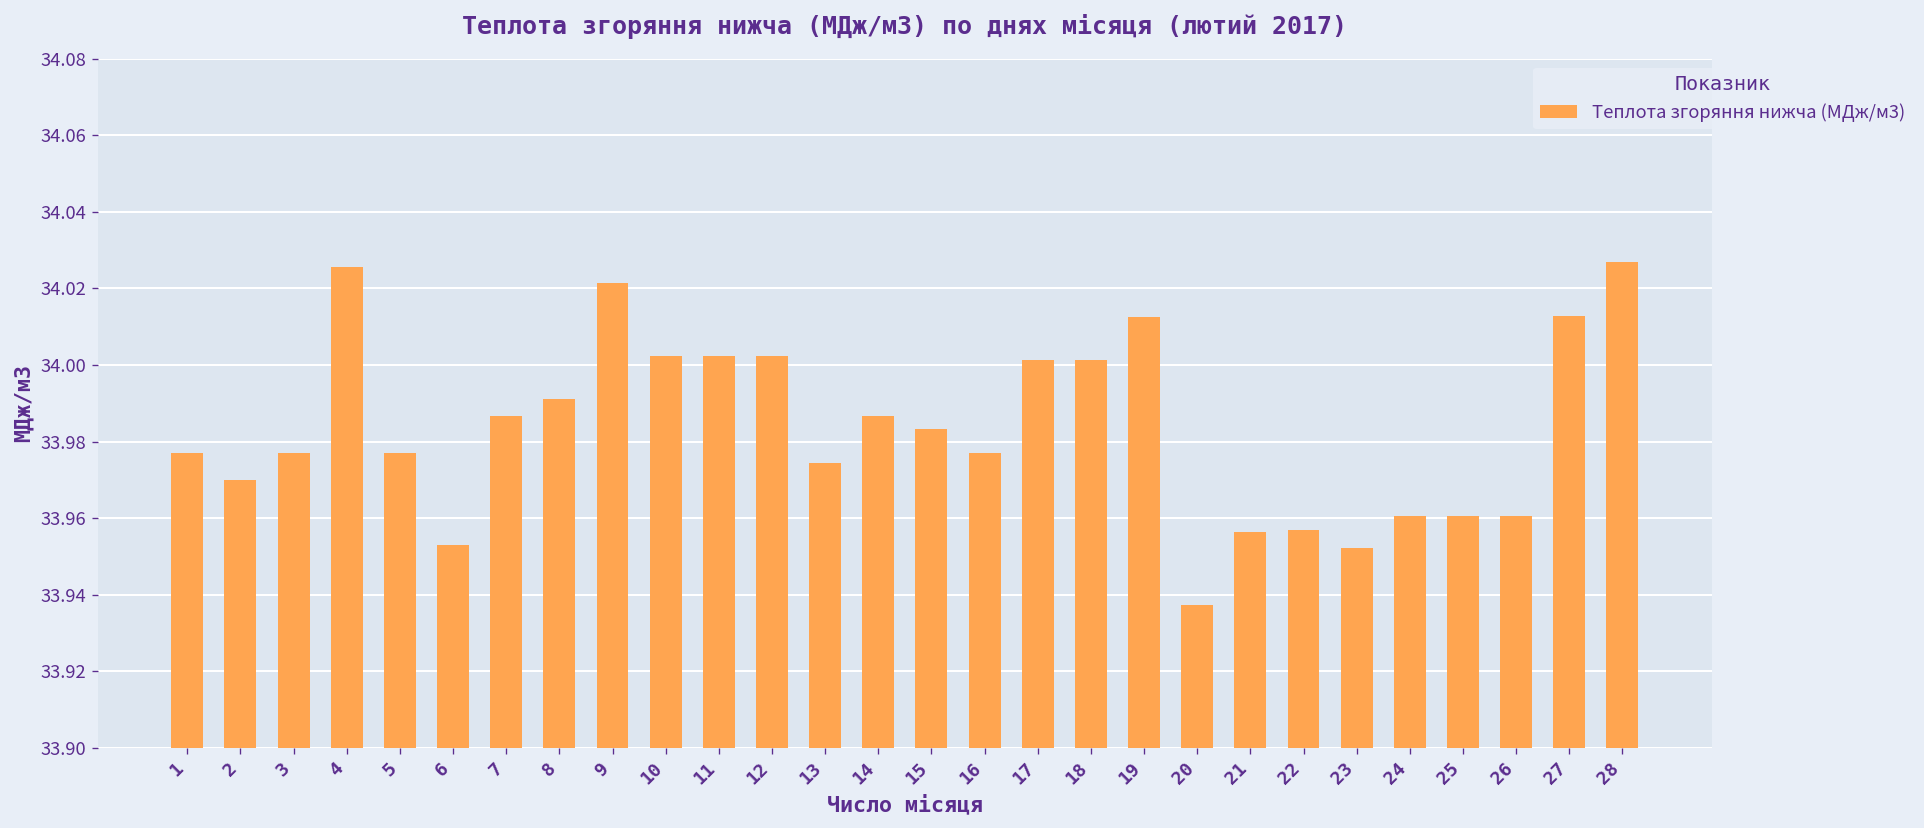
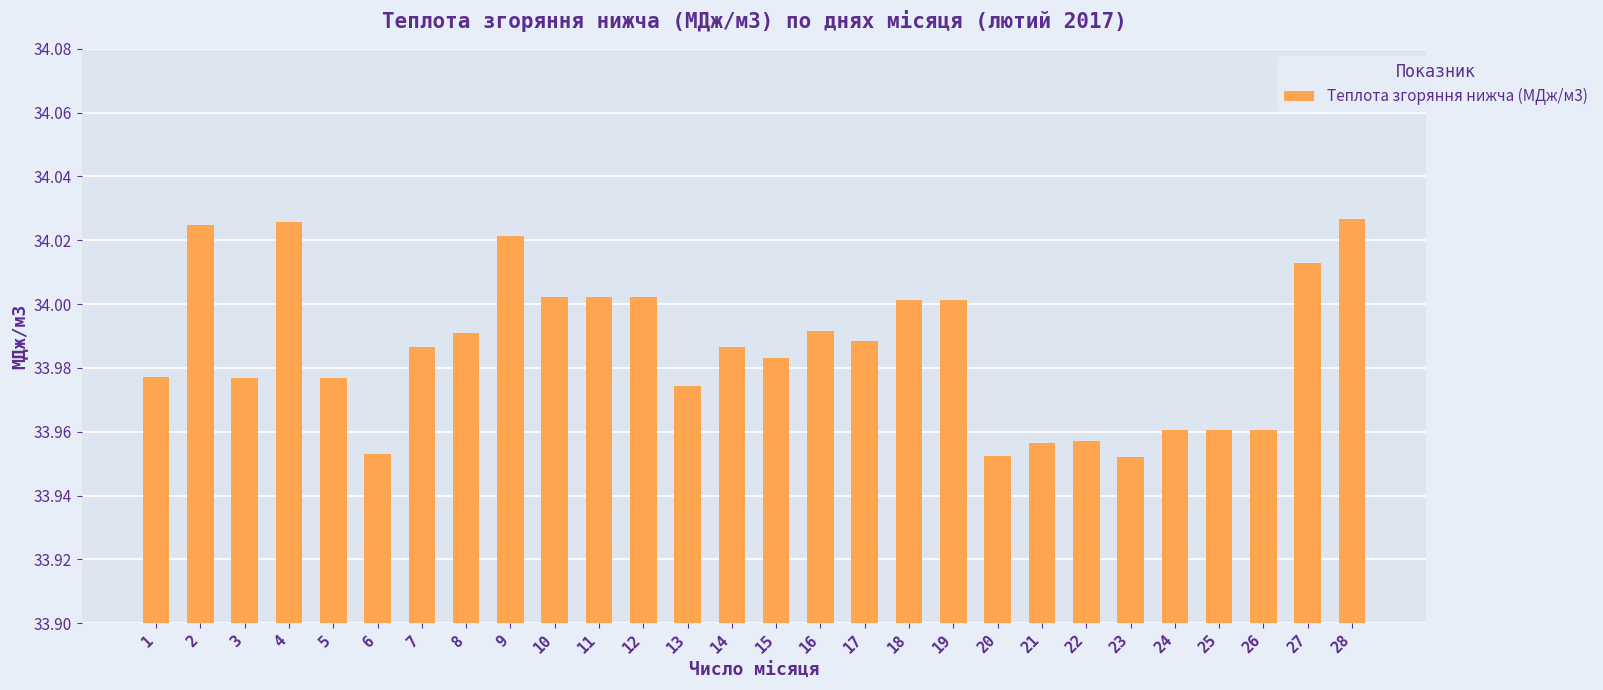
  {
    "1": 33.977,
-   "2": 33.970,
+   "2": 34.025,
    "3": 33.977,
    "4": 34.026,
    "5": 33.977,
    "6": 33.953,
    "7": 33.987,
    "8": 33.991,
    "9": 34.022,
    "10": 34.002,
    "11": 34.002,
    "12": 34.002,
    "13": 33.974,
    "14": 33.987,
    "15": 33.983,
-   "16": 33.977,
-   "17": 34.001,
+   "16": 33.992,
+   "17": 33.988,
    "18": 34.001,
-   "19": 34.013,
-   "20": 33.937,
+   "19": 34.001,
+   "20": 33.953,
    "21": 33.956,
    "22": 33.957,
    "23": 33.952,
    "24": 33.961,
    "25": 33.961,
    "26": 33.961,
    "27": 34.013,
    "28": 34.027
  }
